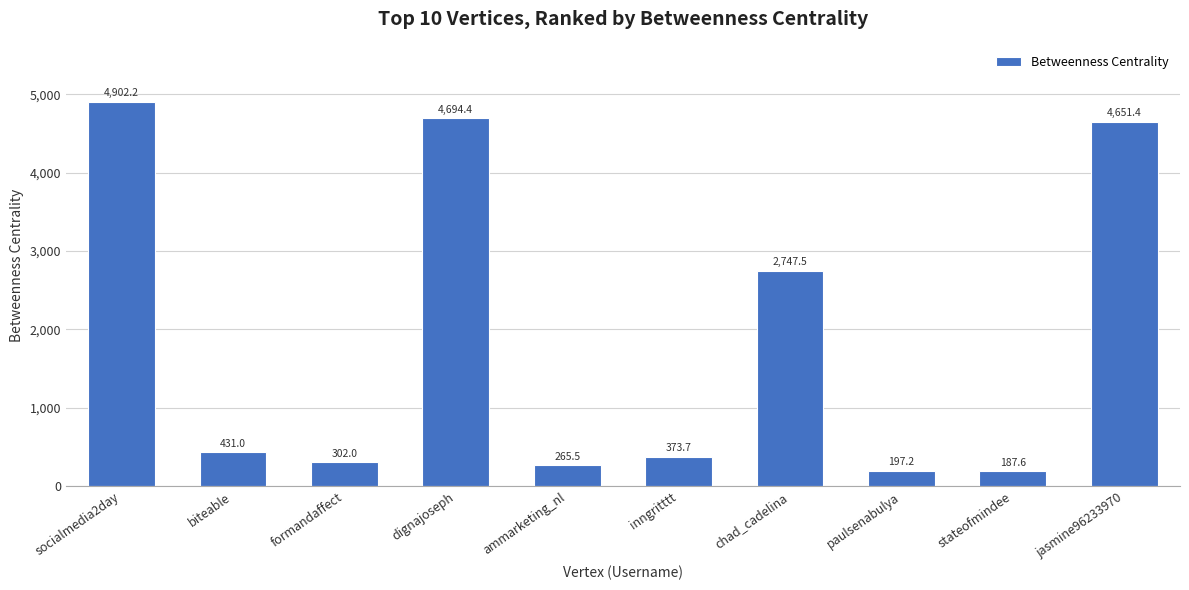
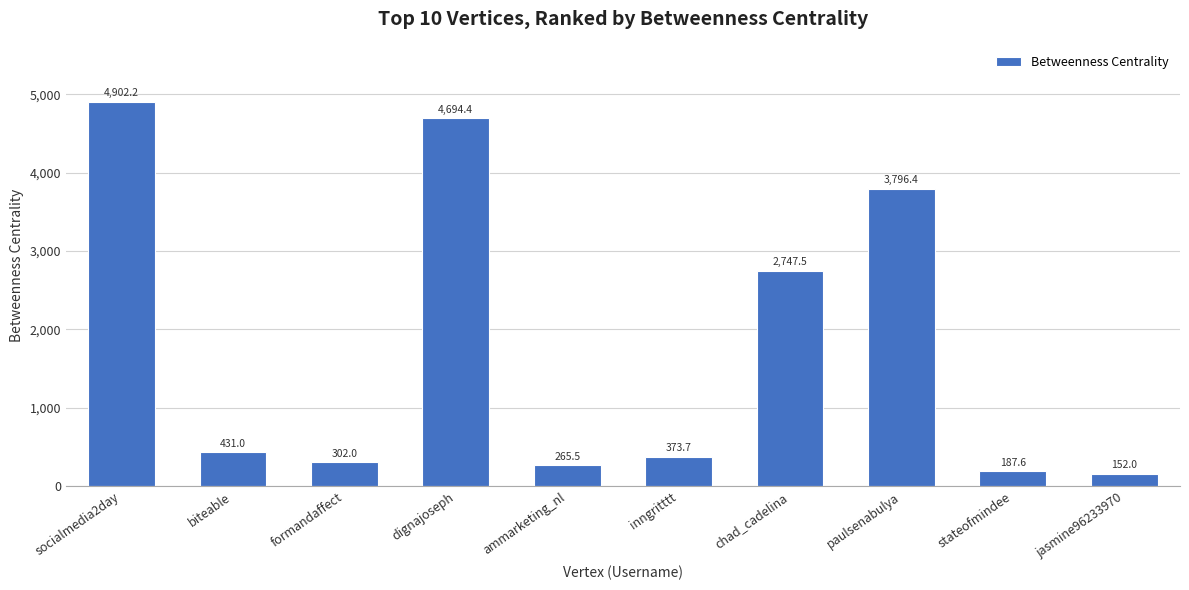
  {
    "socialmedia2day": "4,902.2",
    "biteable": "431.0",
    "formandaffect": "302.0",
    "dignajoseph": "4,694.4",
    "ammarketing_nl": "265.5",
    "inngritttt": "373.7",
    "chad_cadelina": "2,747.5",
-   "paulsenabulya": "197.2",
+   "paulsenabulya": "3,796.4",
    "stateofmindee": "187.6",
-   "jasmine96233970": "4,651.4"
+   "jasmine96233970": "152.0"
  }
